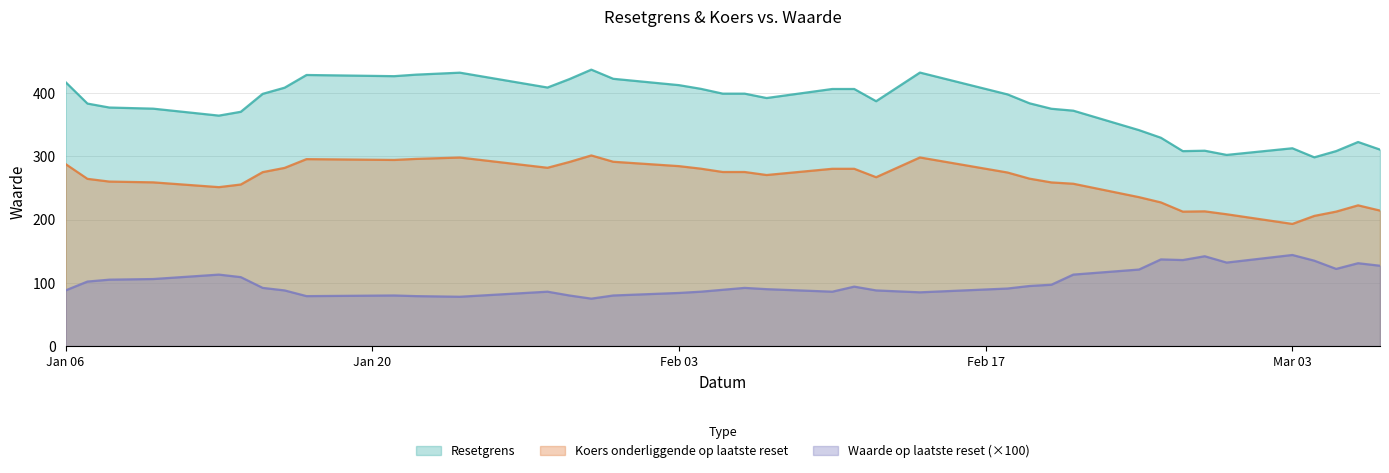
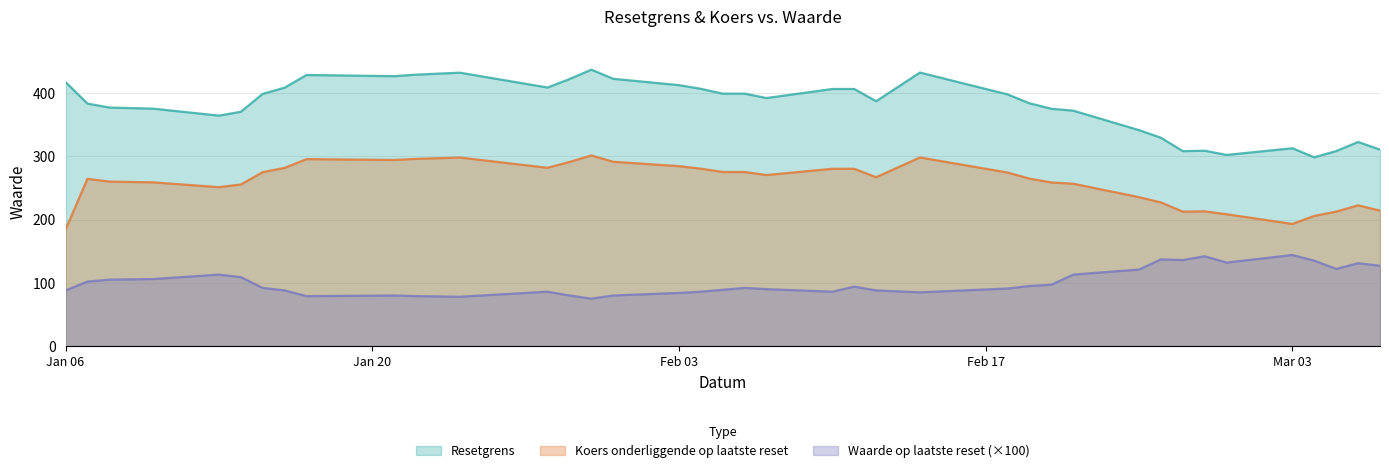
  {
    "Koers onderliggende op laatste reset": {
-     "Jan 06": 290,
+     "Jan 06": 180,
      "Feb 03": 280,
      "Mar 03": 190
    }
  }
